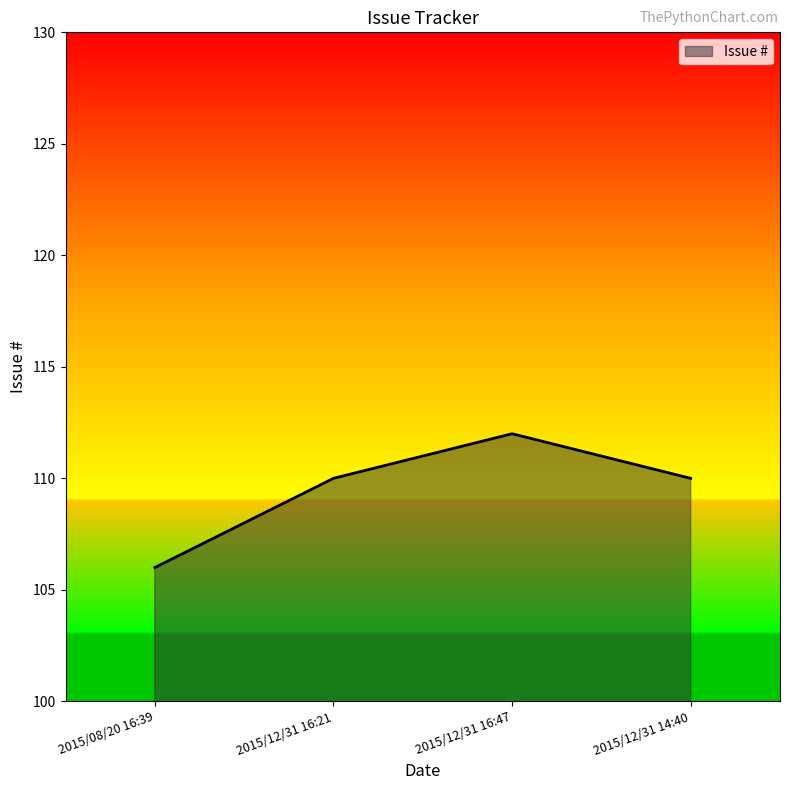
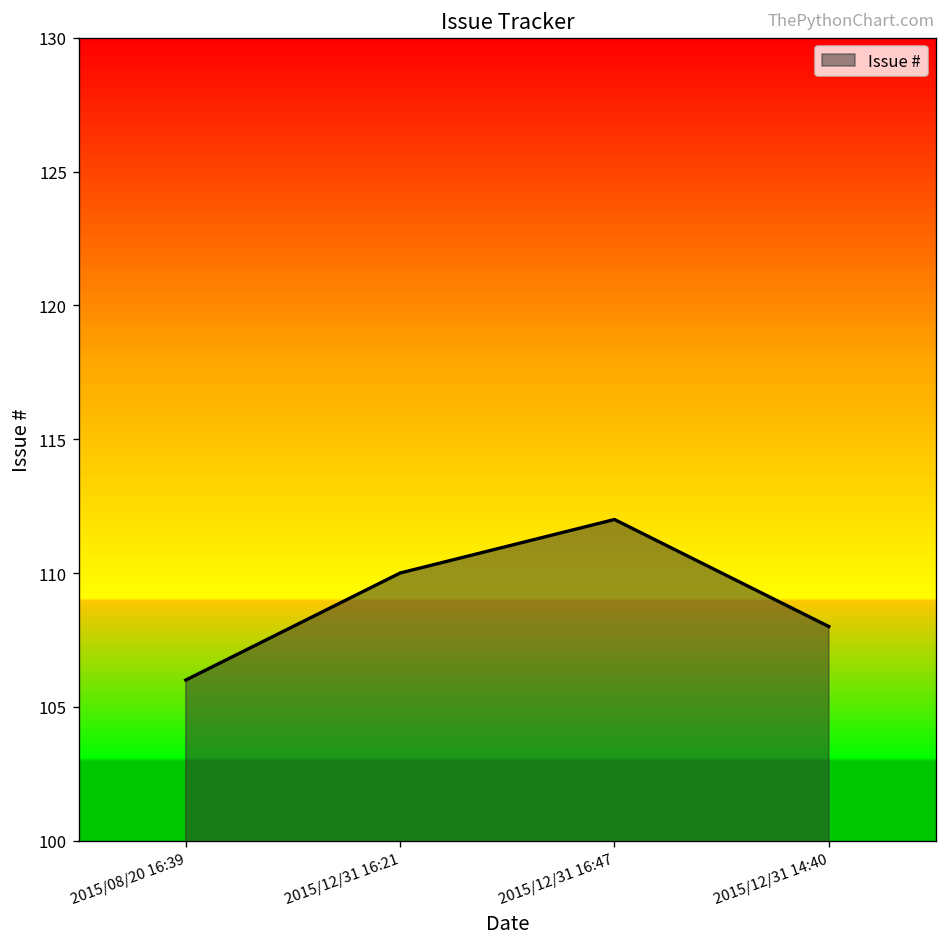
  {
    "2015/08/20 16:39": 106,
    "2015/12/31 16:21": 110,
    "2015/12/31 16:47": 112,
-   "2015/12/31 14:40": 110
+   "2015/12/31 14:40": 108
  }
